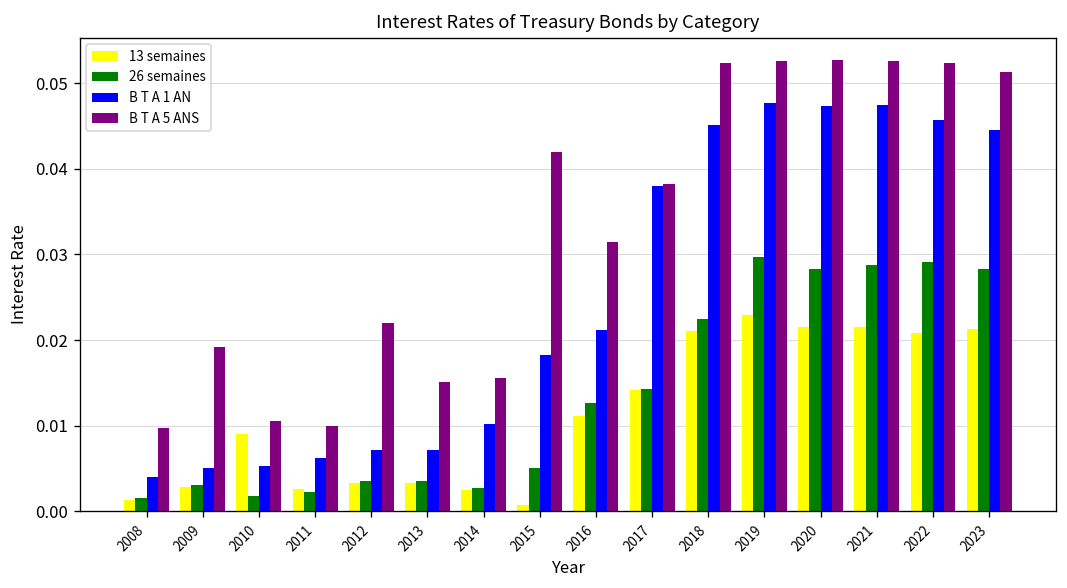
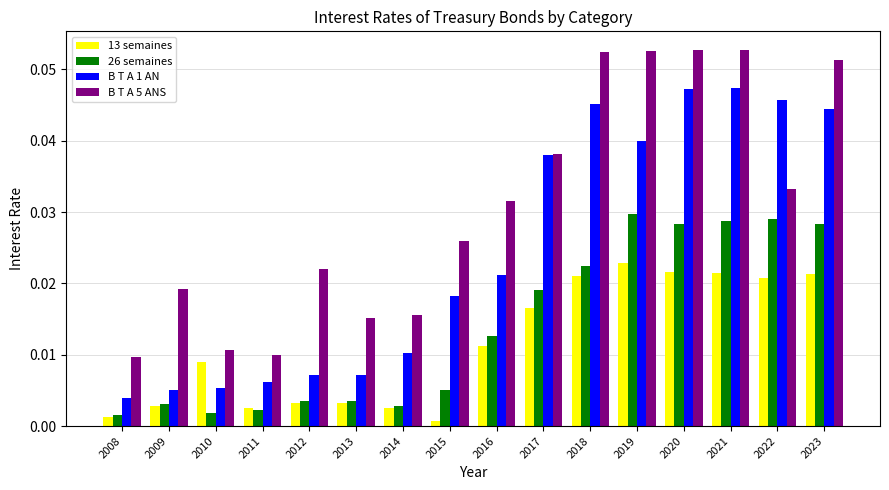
  {
    "13 semaines": {
      "2008": 0.001,
      "2009": 0.003,
      "2010": 0.009,
      "2011": 0.003,
      "2012": 0.003,
      "2013": 0.003,
      "2014": 0.003,
      "2015": 0.001,
      "2016": 0.011,
-     "2017": 0.014,
+     "2017": 0.017,
      "2018": 0.021,
      "2019": 0.023,
      "2020": 0.022,
      "2021": 0.021,
      "2022": 0.021,
      "2023": 0.021
    },
    "26 semaines": {
      "2008": 0.002,
      "2009": 0.003,
      "2010": 0.002,
      "2011": 0.002,
      "2012": 0.004,
      "2013": 0.004,
      "2014": 0.003,
      "2015": 0.005,
      "2016": 0.013,
-     "2017": 0.014,
+     "2017": 0.019,
      "2018": 0.023,
      "2019": 0.030,
      "2020": 0.028,
      "2021": 0.029,
      "2022": 0.029,
      "2023": 0.028
    },
    "B T A 1 AN": {
      "2008": 0.004,
      "2009": 0.005,
      "2010": 0.005,
      "2011": 0.006,
      "2012": 0.007,
      "2013": 0.007,
      "2014": 0.010,
      "2015": 0.018,
      "2016": 0.021,
      "2017": 0.038,
      "2018": 0.045,
-     "2019": 0.048,
+     "2019": 0.040,
      "2020": 0.047,
      "2021": 0.047,
      "2022": 0.046,
      "2023": 0.044
    },
    "B T A 5 ANS": {
      "2008": 0.010,
      "2009": 0.019,
      "2010": 0.011,
      "2011": 0.010,
      "2012": 0.022,
      "2013": 0.015,
      "2014": 0.016,
-     "2015": 0.042,
+     "2015": 0.026,
      "2016": 0.031,
      "2017": 0.038,
      "2018": 0.052,
      "2019": 0.053,
      "2020": 0.053,
      "2021": 0.053,
-     "2022": 0.052,
+     "2022": 0.033,
      "2023": 0.051
    }
  }
